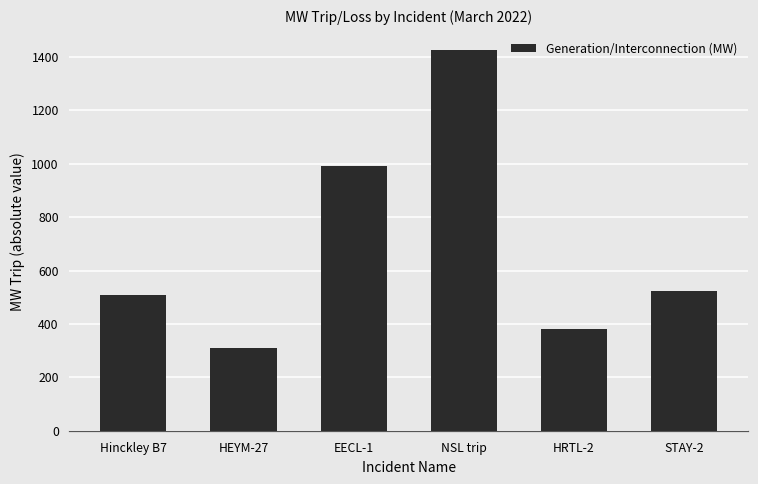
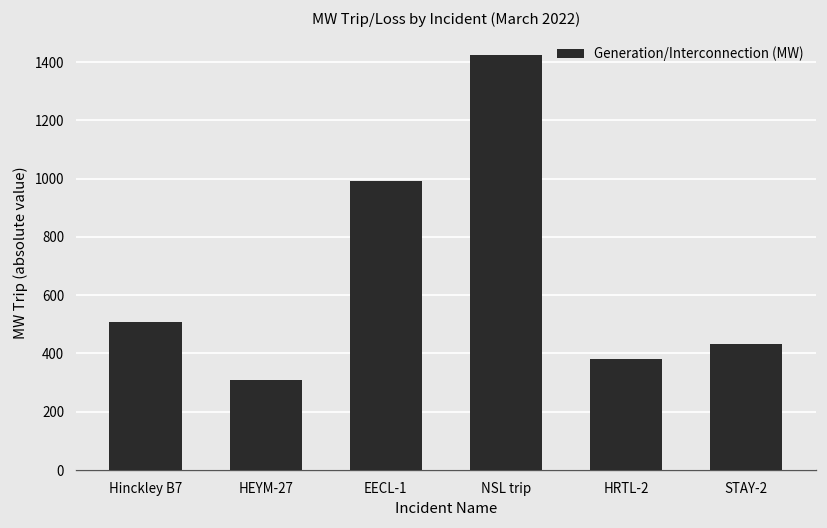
  {
    "Hinckley B7": 510,
    "HEYM-27": 310,
    "EECL-1": 990,
    "NSL trip": 1420,
    "HRTL-2": 380,
-   "STAY-2": 520
+   "STAY-2": 430
  }
